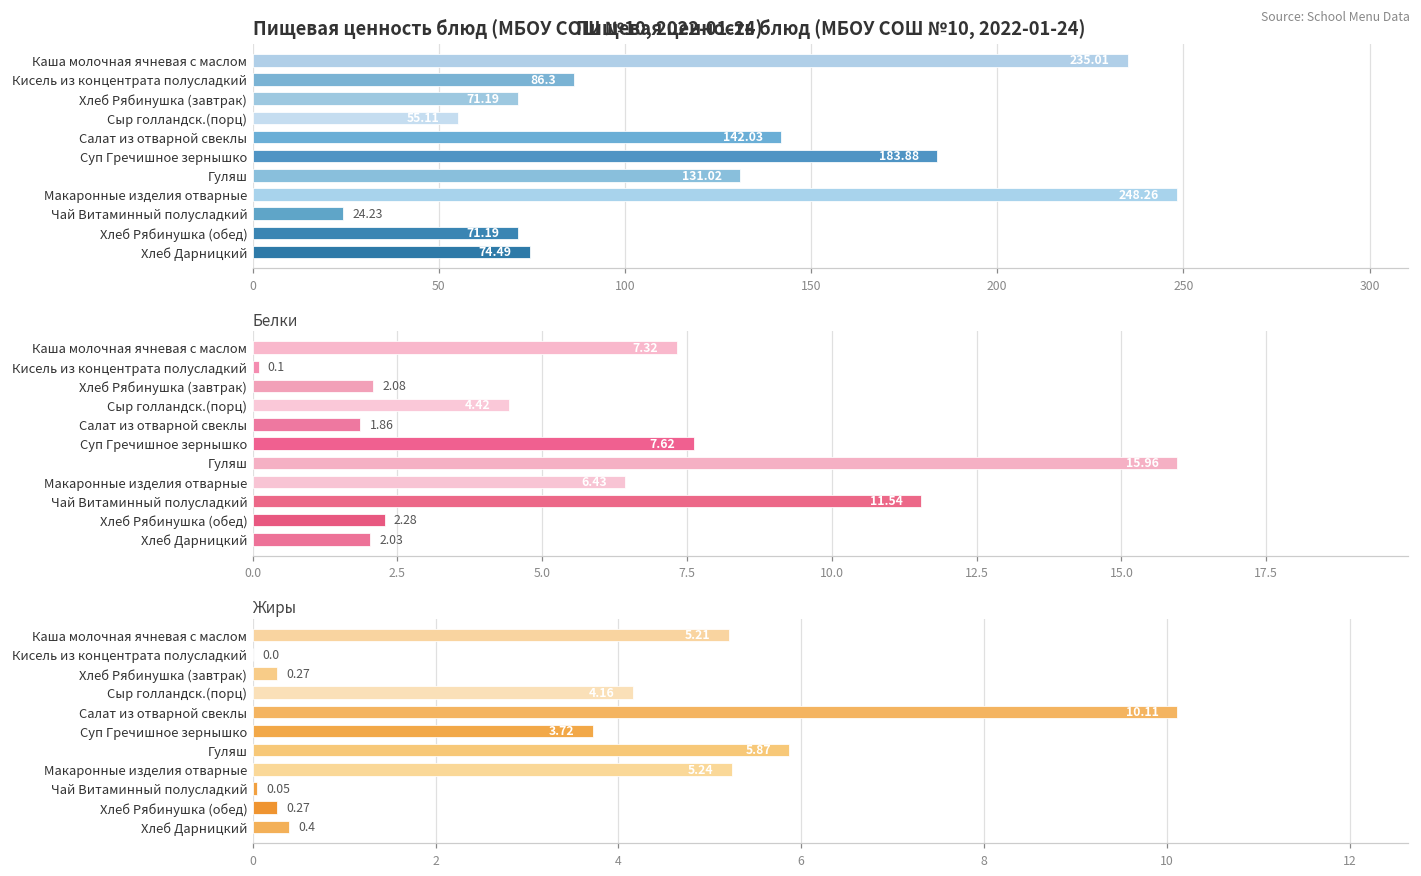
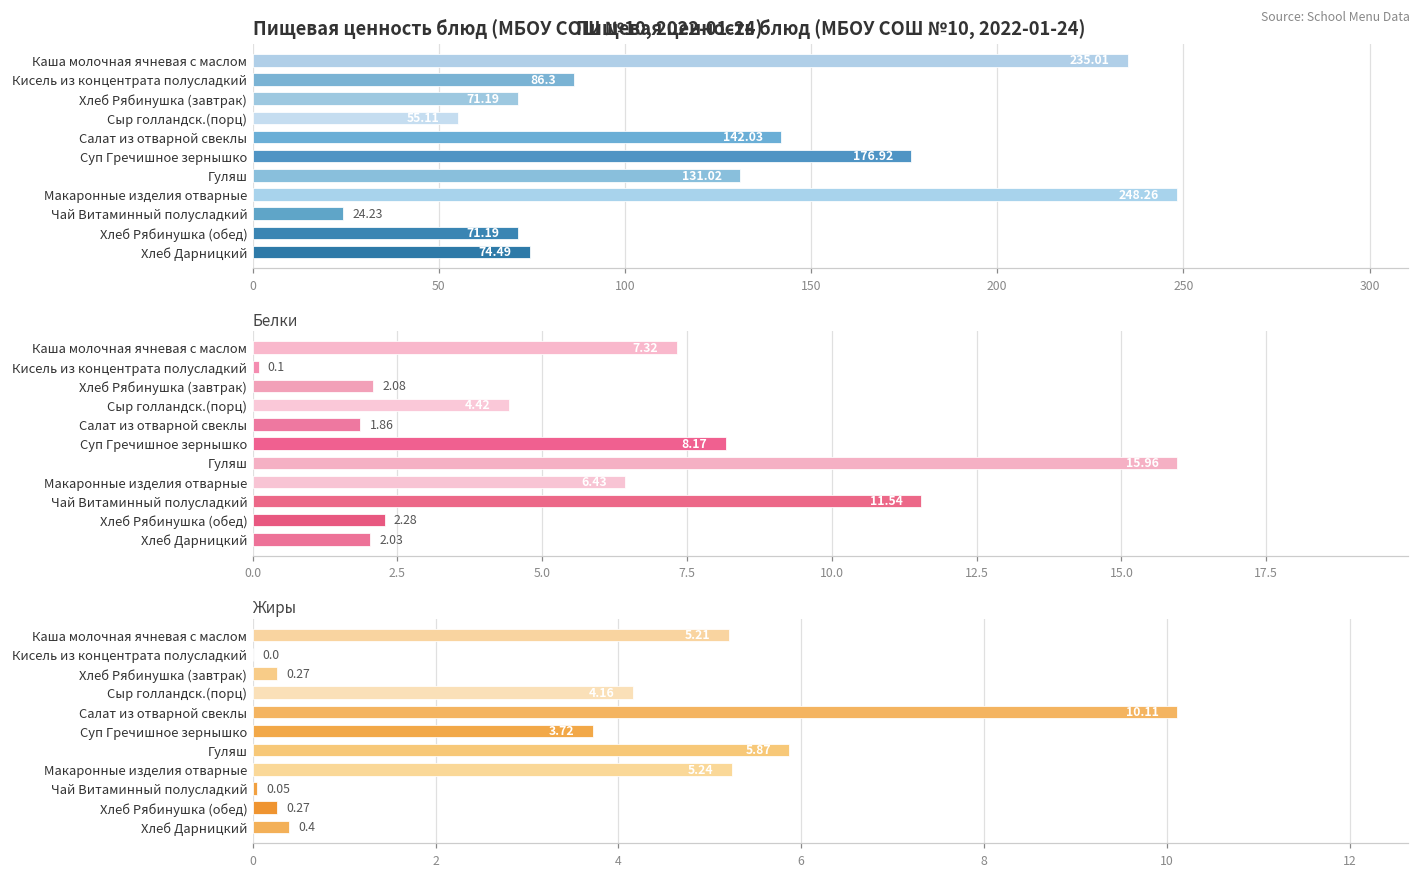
  {
    "Пищевая ценность блюд (МБОУ СОШ №10, 2022-01-24)": {
      "Каша молочная ячневая с маслом": 235.01,
      "Кисель из концентрата полусладкий": 86.3,
      "Хлеб Рябинушка (завтрак)": 71.19,
      "Салат из отварной свеклы": 142.03,
-     "Суп Гречишное зернышко": 183.88,
+     "Суп Гречишное зернышко": 176.92,
      "Гуляш": 131.02,
      "Макаронные изделия отварные": 248.26,
      "Чай Витаминный полусладкий": 24.23,
      "Хлеб Рябинушка (обед)": 71.19,
      "Хлеб Дарницкий": 74.49
    },
    "Белки": {
      "Каша молочная ячневая с маслом": 7.32,
      "Кисель из концентрата полусладкий": 0.1,
      "Хлеб Рябинушка (завтрак)": 2.08,
      "Салат из отварной свеклы": 1.86,
-     "Суп Гречишное зернышко": 7.62,
+     "Суп Гречишное зернышко": 8.17,
      "Гуляш": 15.96,
      "Чай Витаминный полусладкий": 11.54,
      "Хлеб Рябинушка (обед)": 2.28,
      "Хлеб Дарницкий": 2.03
    },
    "Жиры": {
      "Каша молочная ячневая с маслом": 5.21,
      "Кисель из концентрата полусладкий": 0.0,
      "Хлеб Рябинушка (завтрак)": 0.27,
      "Сыр голландск.(порц)": 4.16,
      "Салат из отварной свеклы": 10.11,
      "Суп Гречишное зернышко": 3.72,
      "Гуляш": 5.87,
      "Макаронные изделия отварные": 5.24,
      "Чай Витаминный полусладкий": 0.05,
      "Хлеб Рябинушка (обед)": 0.27,
      "Хлеб Дарницкий": 0.4
    }
  }
